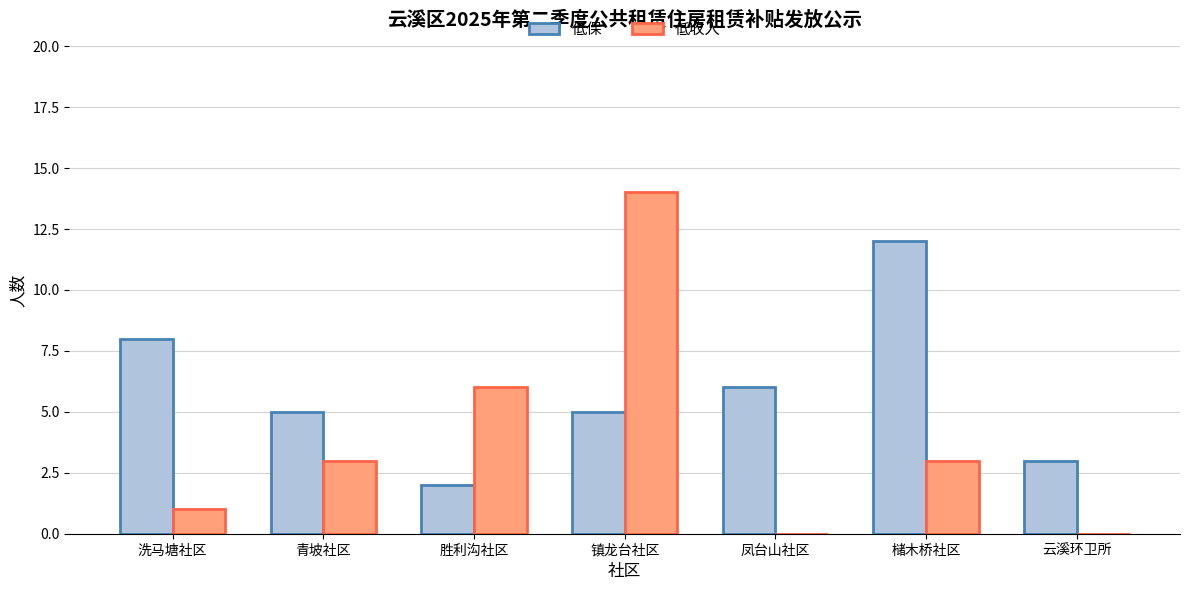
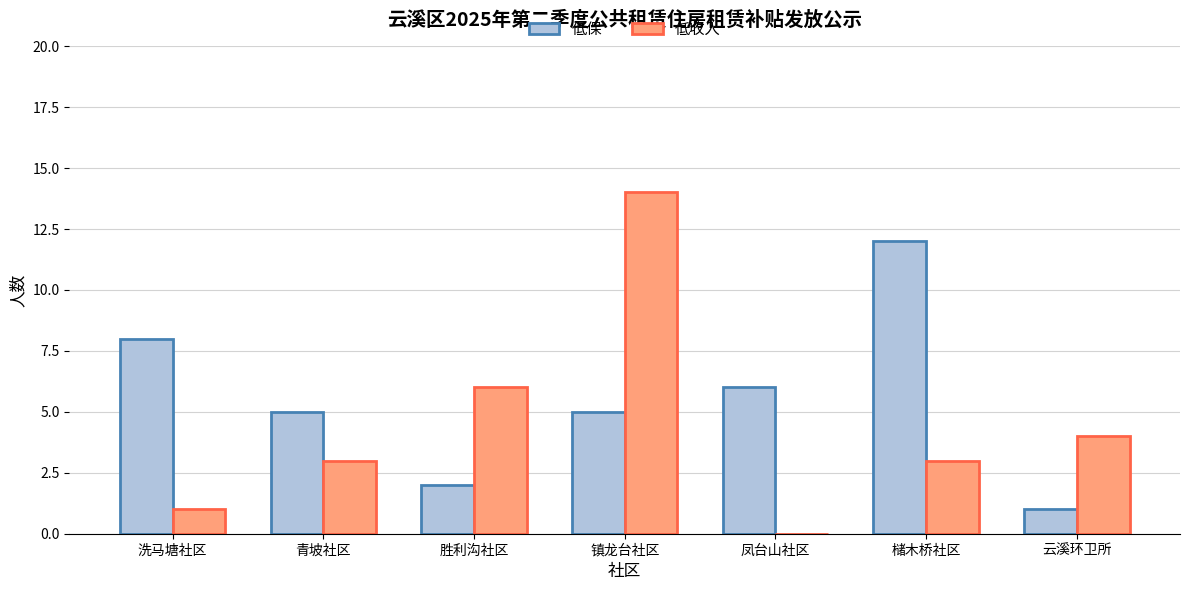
  {
    "低保": {
      "洗马塘社区": 8,
      "青坡社区": 5,
      "胜利沟社区": 2,
      "镇龙台社区": 5,
      "凤台山社区": 6,
      "槠木桥社区": 12,
-     "云溪环卫所": 3
+     "云溪环卫所": 1
    },
    "低收入": {
      "洗马塘社区": 1,
      "青坡社区": 3,
      "胜利沟社区": 6,
      "镇龙台社区": 14,
      "凤台山社区": 0,
      "槠木桥社区": 3,
-     "云溪环卫所": 0
+     "云溪环卫所": 4
    }
  }
